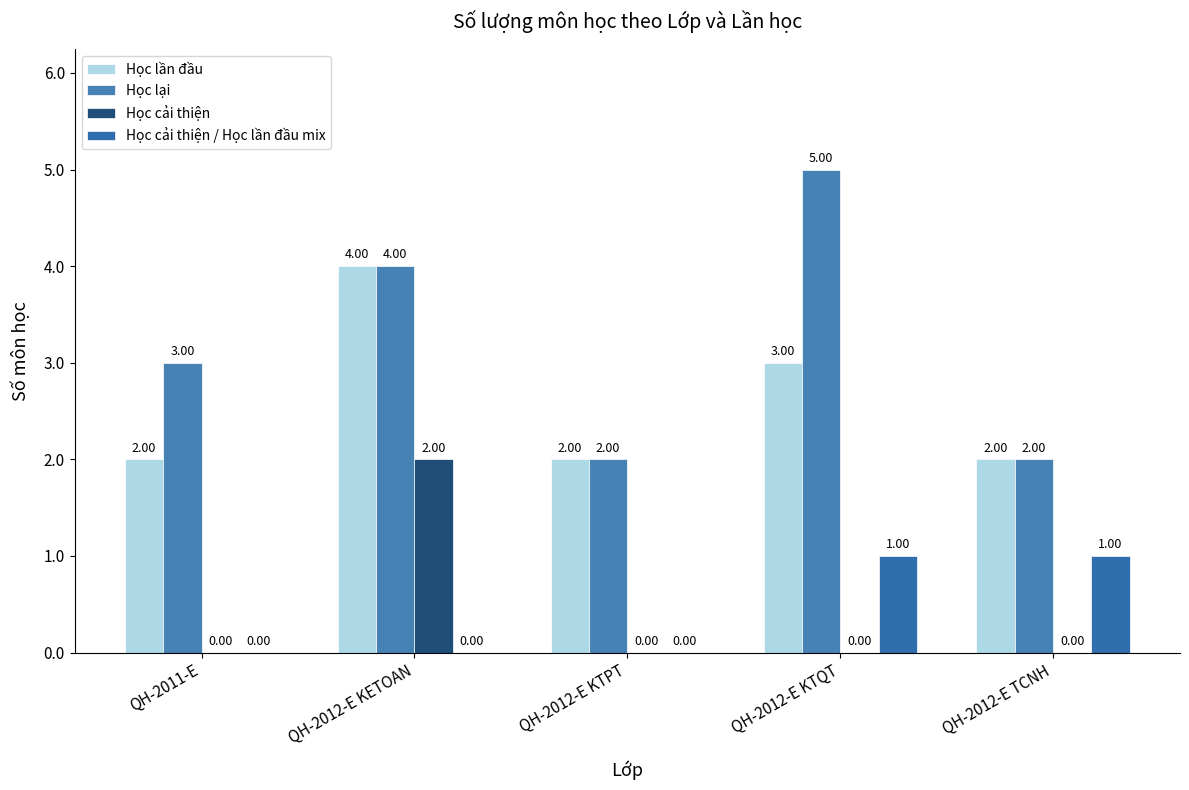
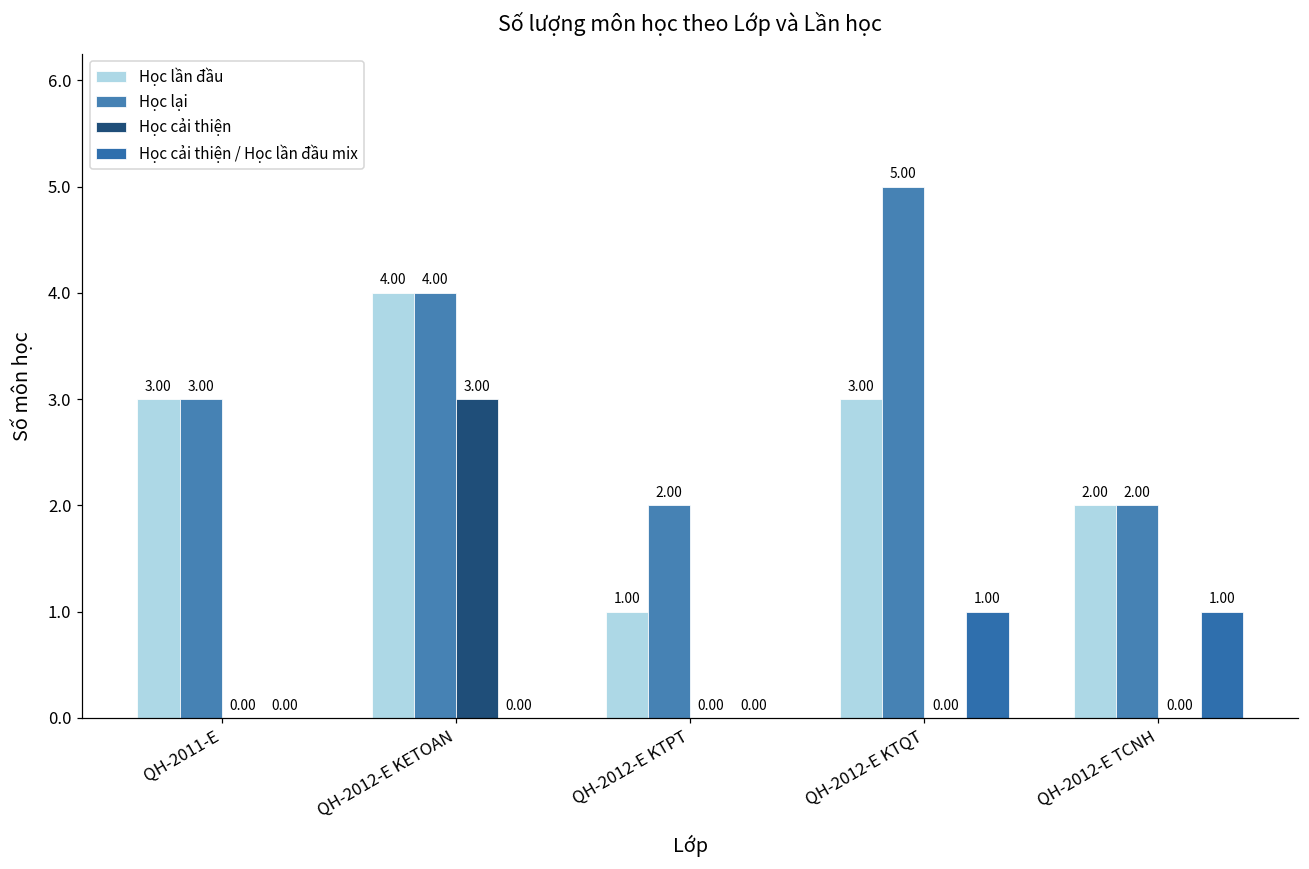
  {
    "Học lần đầu": {
-     "QH-2011-E": 2.00,
+     "QH-2011-E": 3.00,
      "QH-2012-E KETOAN": 4.00,
-     "QH-2012-E KTPT": 2.00,
+     "QH-2012-E KTPT": 1.00,
      "QH-2012-E KTQT": 3.00,
      "QH-2012-E TCNH": 2.00
    },
    "Học cải thiện": {
      "QH-2011-E": 0.00,
-     "QH-2012-E KETOAN": 2.00,
+     "QH-2012-E KETOAN": 3.00,
      "QH-2012-E KTPT": 0.00,
      "QH-2012-E KTQT": 0.00,
      "QH-2012-E TCNH": 0.00
    }
  }
